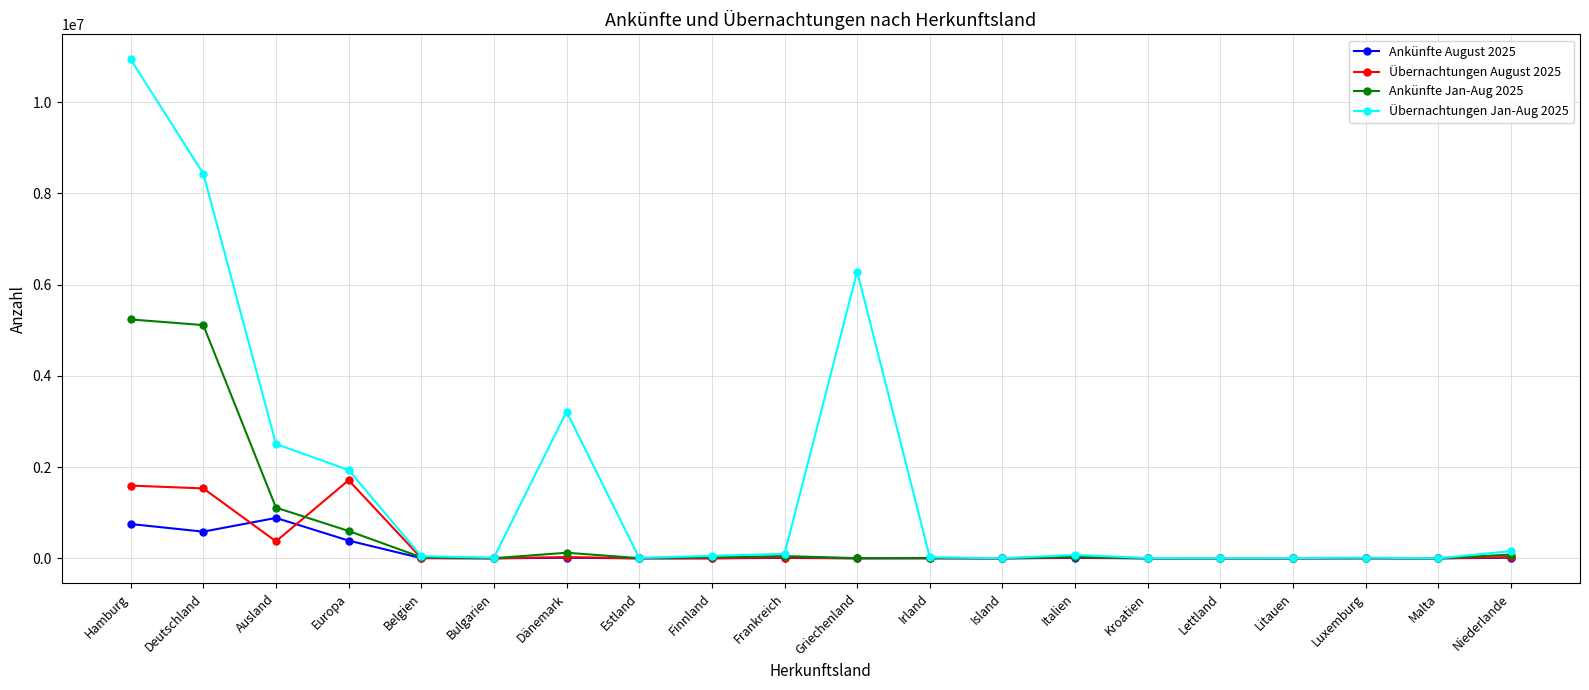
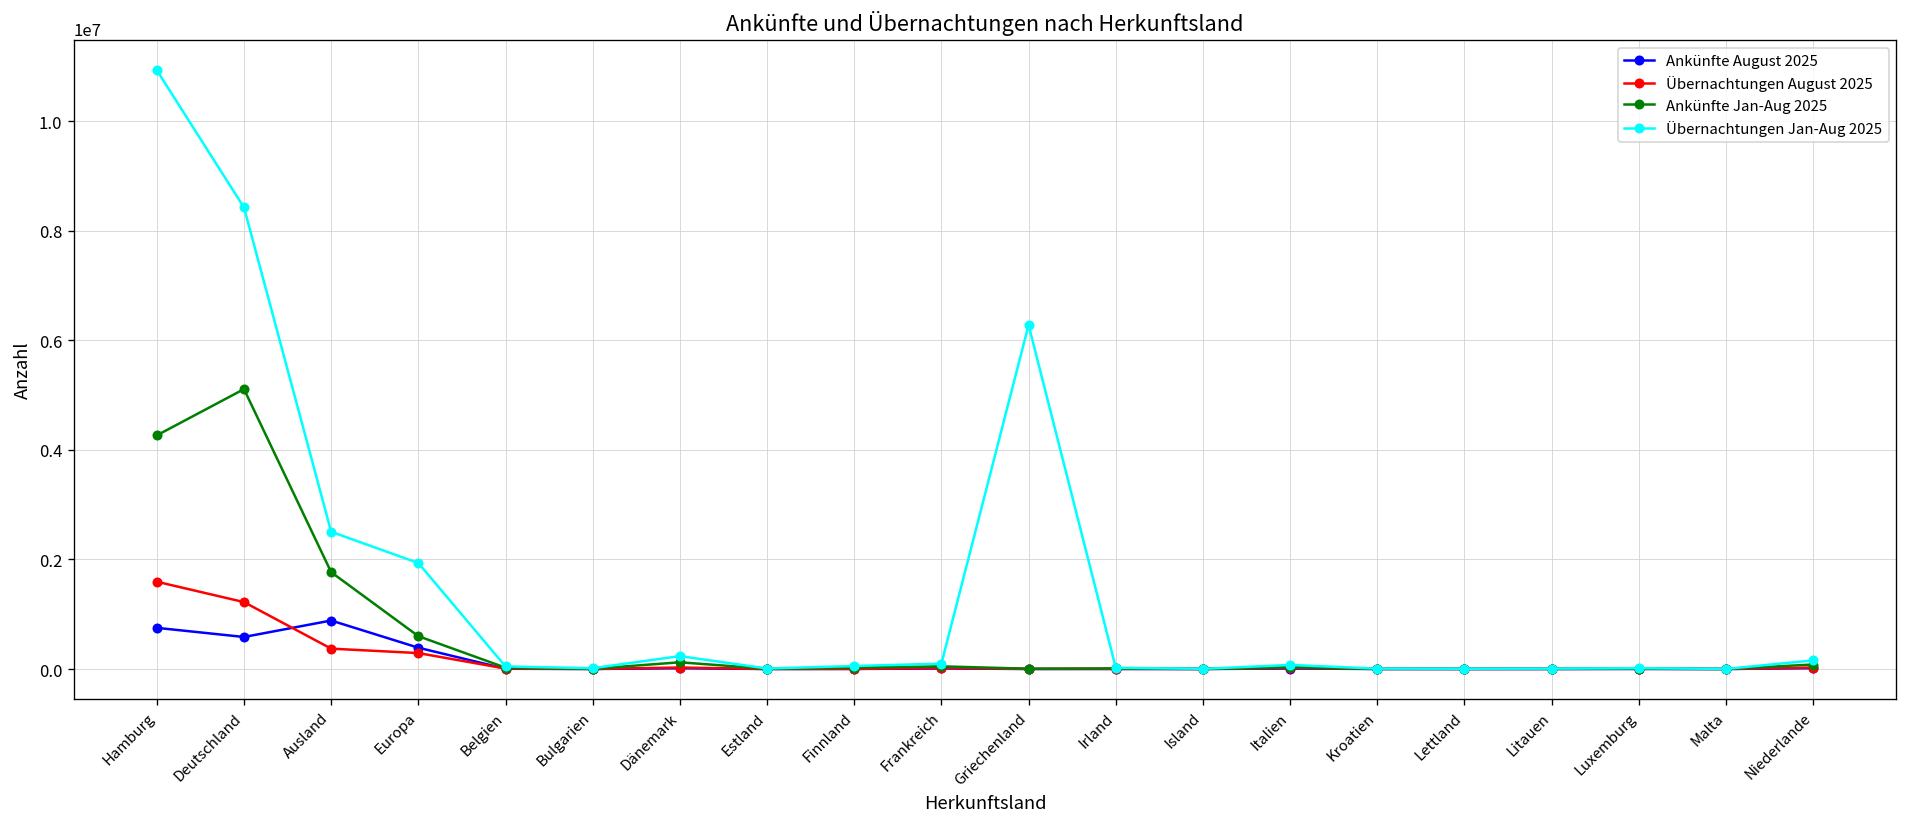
  {
    "Ankünfte August 2025": {
      "Hamburg": 800000,
      "Deutschland": 600000,
      "Ausland": 900000,
      "Europa": 400000
    },
    "Übernachtungen August 2025": {
      "Hamburg": 1600000,
-     "Deutschland": 1500000,
+     "Deutschland": 1200000,
      "Ausland": 400000,
-     "Europa": 1700000
+     "Europa": 300000
    },
    "Ankünfte Jan-Aug 2025": {
-     "Hamburg": 5200000,
+     "Hamburg": 4300000,
      "Deutschland": 5100000,
-     "Ausland": 1100000,
+     "Ausland": 1800000,
      "Europa": 600000,
      "Dänemark": 100000
    },
    "Übernachtungen Jan-Aug 2025": {
      "Hamburg": 10900000,
      "Deutschland": 8400000,
      "Ausland": 2500000,
      "Europa": 1900000,
-     "Dänemark": 3200000,
+     "Dänemark": 200000,
      "Griechenland": 6300000,
      "Niederlande": 200000
    }
  }
